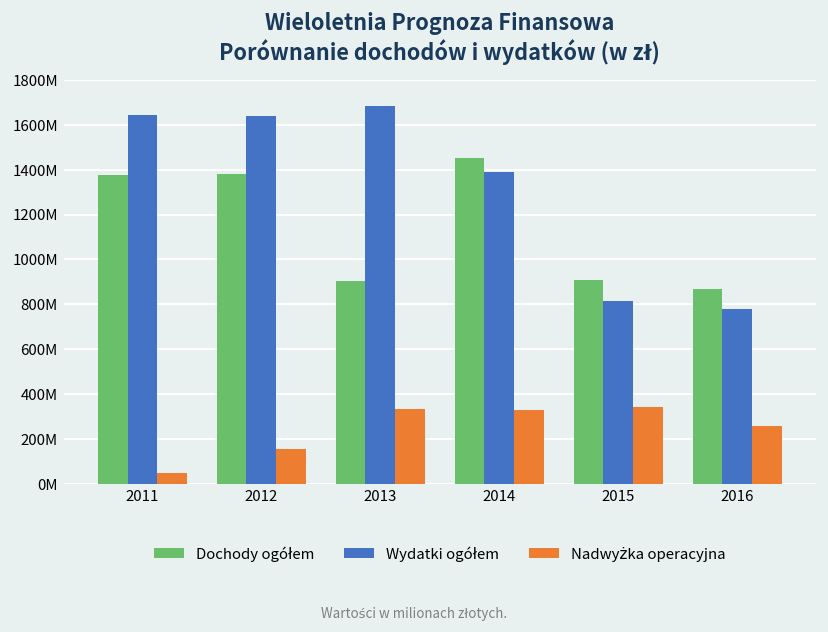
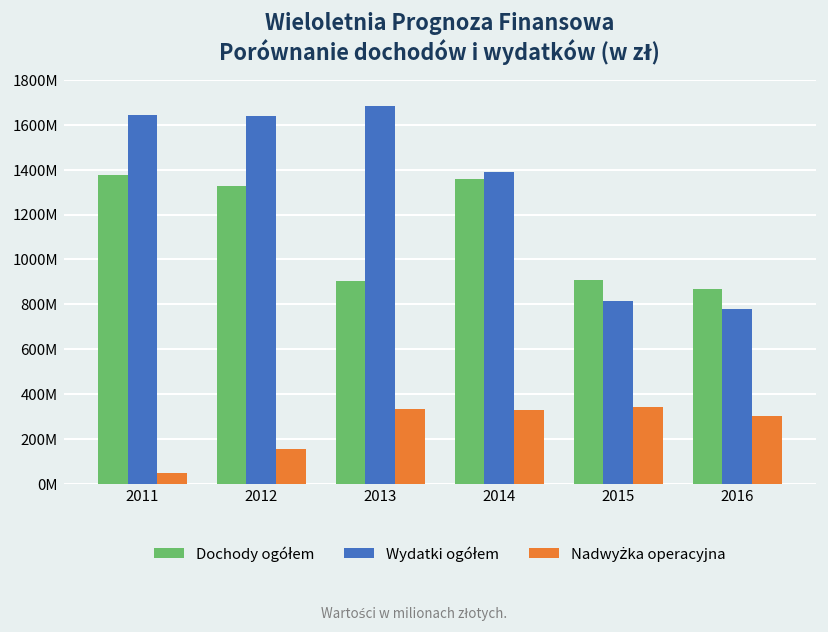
  {
    "Dochody ogółem": {
      "2011": 1380000000,
-     "2012": 1380000000,
+     "2012": 1330000000,
      "2013": 900000000,
-     "2014": 1450000000,
+     "2014": 1360000000,
      "2015": 910000000,
      "2016": 870000000
    },
    "Wydatki ogółem": {
      "2011": 1640000000,
      "2012": 1640000000,
      "2013": 1680000000,
      "2014": 1390000000,
      "2015": 810000000,
      "2016": 780000000
    },
    "Nadwyżka operacyjna": {
      "2011": 50000000,
      "2012": 150000000,
      "2013": 330000000,
      "2014": 330000000,
      "2015": 340000000,
-     "2016": 260000000
+     "2016": 300000000
    }
  }
